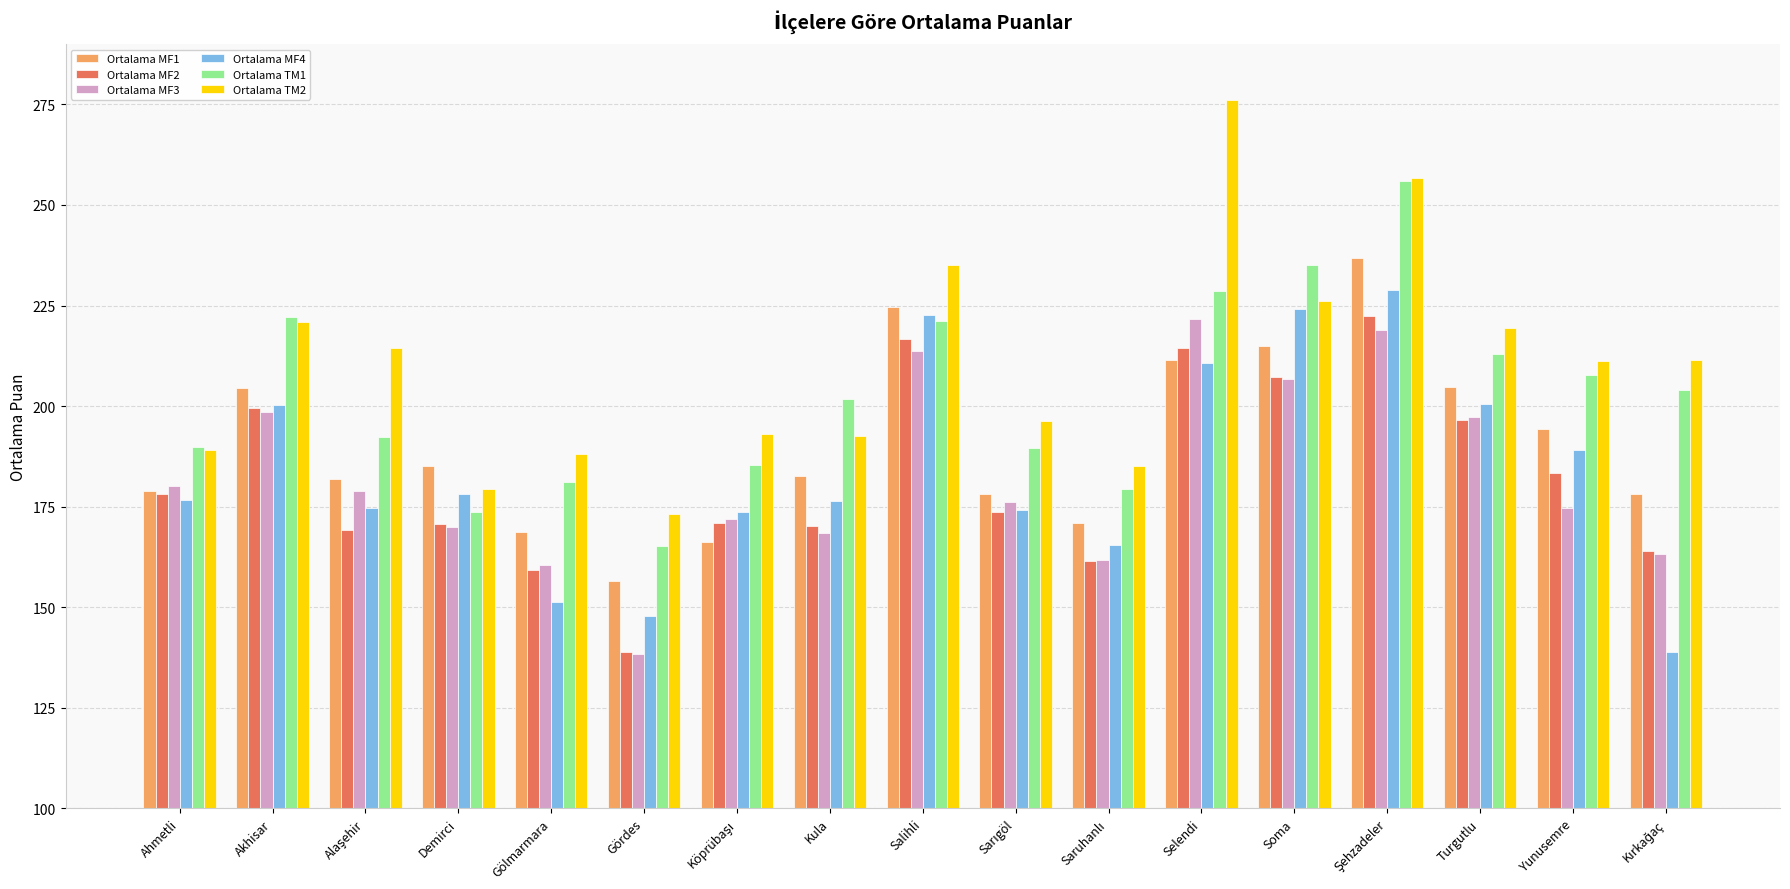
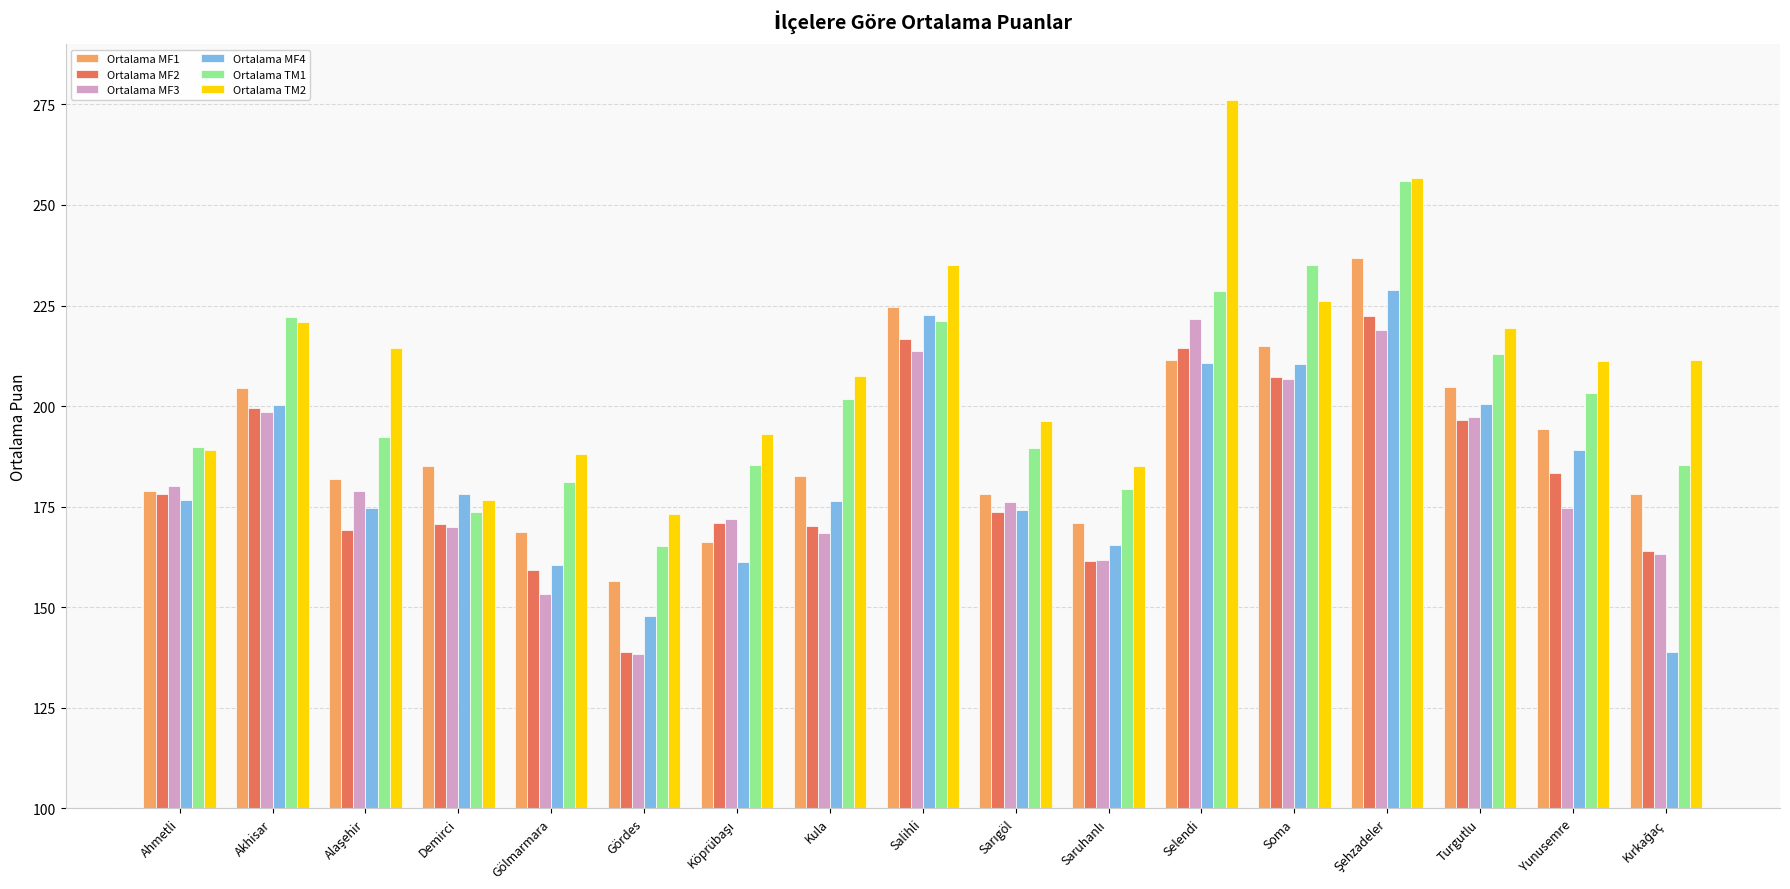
  {
    "Ortalama MF3": {
      "Ahmetli": 180,
      "Akhisar": 199,
      "Alaşehir": 179,
      "Demirci": 170,
-     "Gölmarmara": 160,
+     "Gölmarmara": 153,
      "Gördes": 138,
      "Köprübaşı": 172,
      "Kula": 168,
      "Salihli": 214,
      "Sarıgöl": 176,
      "Saruhanlı": 162,
      "Selendi": 222,
      "Soma": 207,
      "Şehzadeler": 219,
      "Turgutlu": 197,
      "Yunusemre": 175,
      "Kırkağaç": 163
    },
    "Ortalama MF4": {
      "Ahmetli": 177,
      "Akhisar": 200,
      "Alaşehir": 175,
      "Demirci": 178,
-     "Gölmarmara": 151,
+     "Gölmarmara": 160,
      "Gördes": 148,
-     "Köprübaşı": 174,
+     "Köprübaşı": 161,
      "Kula": 176,
      "Salihli": 223,
      "Sarıgöl": 174,
      "Saruhanlı": 165,
      "Selendi": 211,
-     "Soma": 224,
+     "Soma": 210,
      "Şehzadeler": 229,
      "Turgutlu": 201,
      "Yunusemre": 189,
      "Kırkağaç": 139
    },
    "Ortalama TM1": {
      "Ahmetli": 190,
      "Akhisar": 222,
      "Alaşehir": 192,
      "Demirci": 174,
      "Gölmarmara": 181,
      "Gördes": 165,
      "Köprübaşı": 185,
      "Kula": 202,
      "Salihli": 221,
      "Sarıgöl": 190,
      "Saruhanlı": 179,
      "Selendi": 229,
      "Soma": 235,
      "Şehzadeler": 256,
      "Turgutlu": 213,
-     "Yunusemre": 208,
-     "Kırkağaç": 204
+     "Yunusemre": 203,
+     "Kırkağaç": 185
    },
    "Ortalama TM2": {
      "Ahmetli": 189,
      "Akhisar": 221,
      "Alaşehir": 214,
-     "Demirci": 179,
+     "Demirci": 177,
      "Gölmarmara": 188,
      "Gördes": 173,
      "Köprübaşı": 193,
-     "Kula": 193,
+     "Kula": 208,
      "Salihli": 235,
      "Sarıgöl": 196,
      "Saruhanlı": 185,
      "Selendi": 276,
      "Soma": 226,
      "Şehzadeler": 257,
      "Turgutlu": 220,
      "Yunusemre": 211,
      "Kırkağaç": 211
    }
  }
